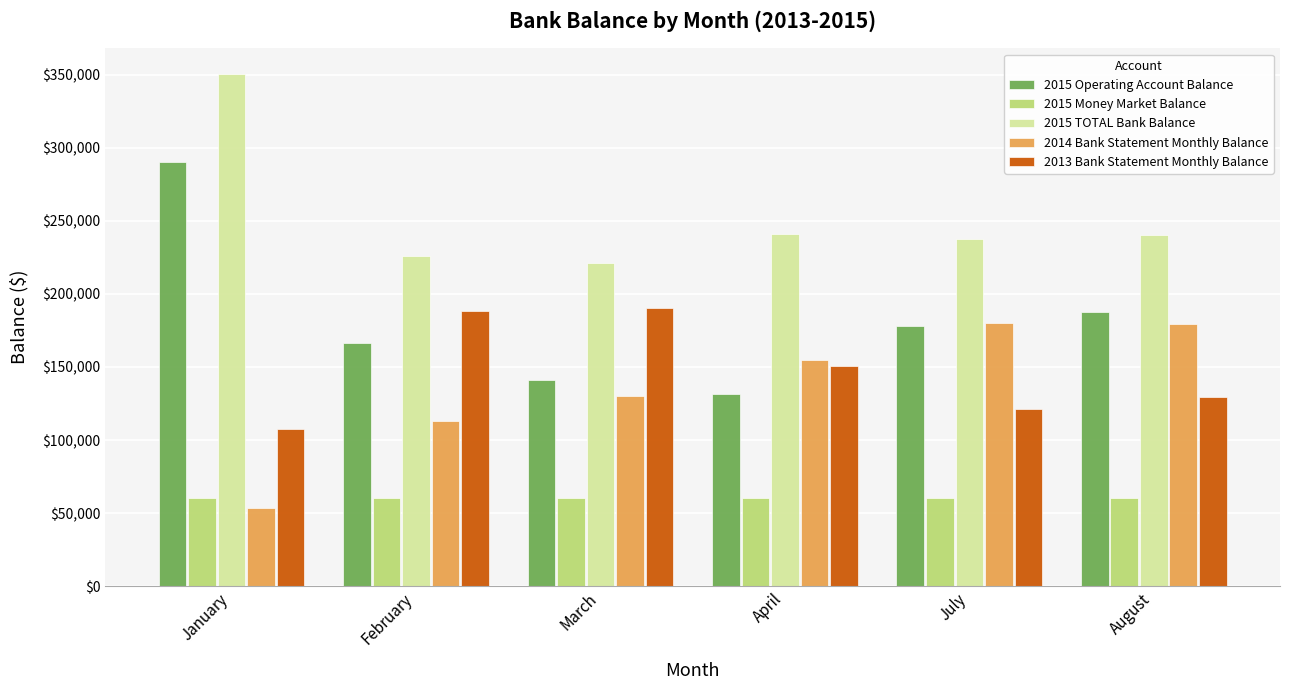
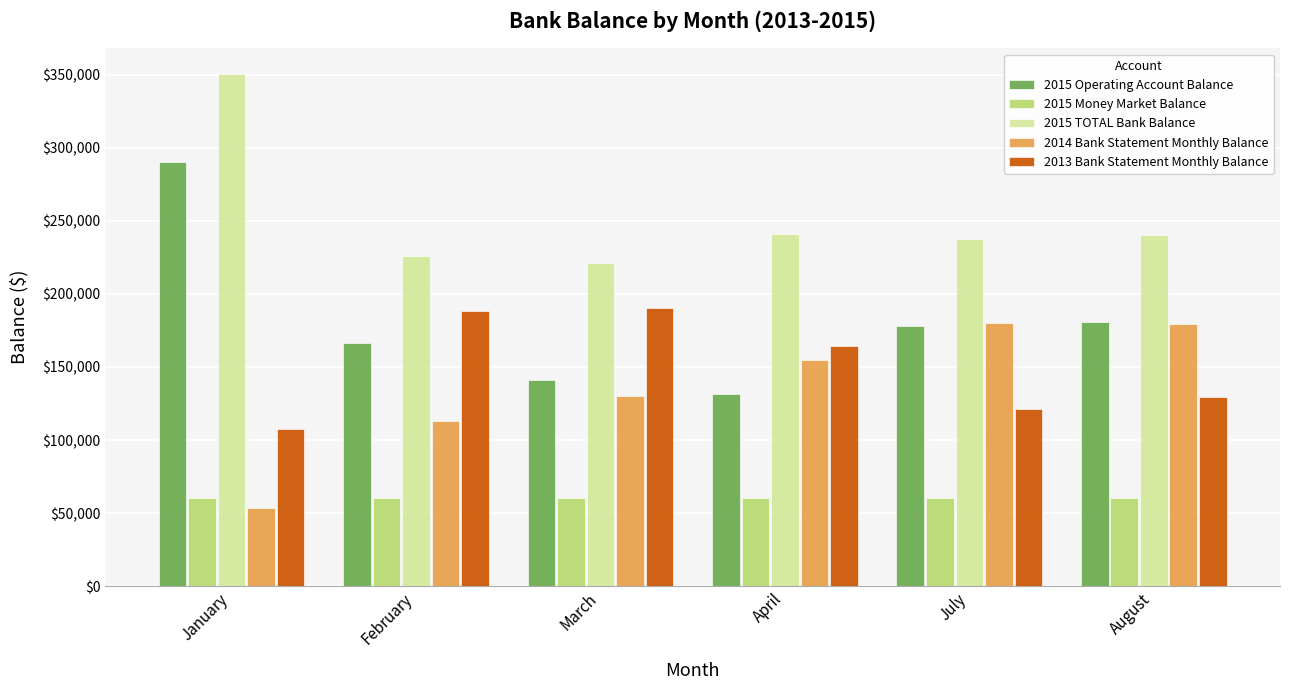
  {
    "2015 Operating Account Balance": {
      "January": "$291,000",
      "February": "$166,000",
      "March": "$141,000",
      "April": "$132,000",
      "July": "$178,000",
-     "August": "$187,000"
+     "August": "$181,000"
    },
    "2014 Bank Statement Monthly Balance": {
      "January": "$53,000",
      "February": "$113,000",
      "March": "$130,000",
      "April": "$155,000",
      "July": "$180,000",
      "August": "$180,000"
    },
    "2013 Bank Statement Monthly Balance": {
      "January": "$107,000",
      "February": "$188,000",
      "March": "$190,000",
-     "April": "$151,000",
+     "April": "$164,000",
      "July": "$121,000",
      "August": "$129,000"
    }
  }
